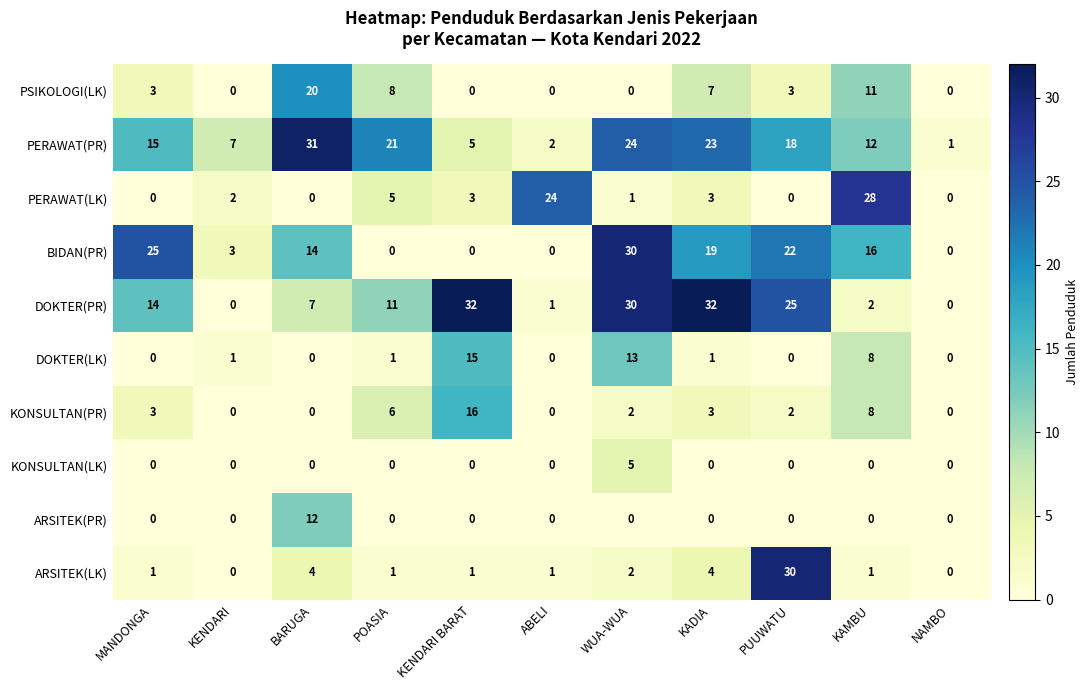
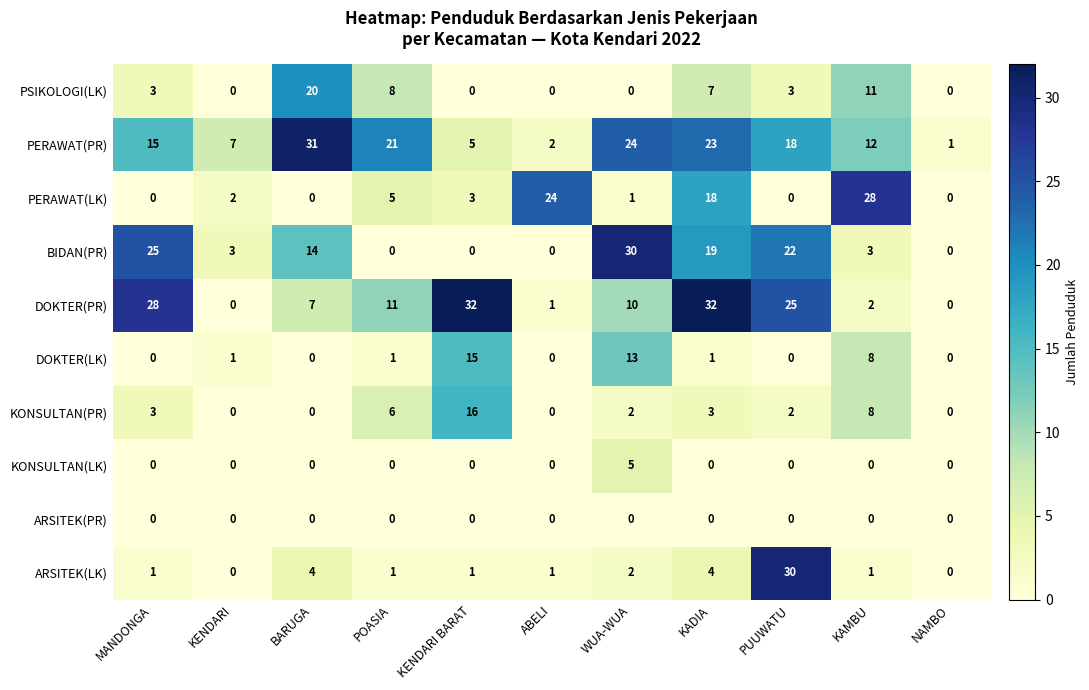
  {
    "PSIKOLOGI(LK)": {
      "MANDONGA": 3,
      "KENDARI": 0,
      "BARUGA": 20,
      "POASIA": 8,
      "KENDARI BARAT": 0,
      "ABELI": 0,
      "WUA-WUA": 0,
      "KADIA": 7,
      "PUUWATU": 3,
      "KAMBU": 11,
      "NAMBO": 0
    },
    "PERAWAT(PR)": {
      "MANDONGA": 15,
      "KENDARI": 7,
      "BARUGA": 31,
      "POASIA": 21,
      "KENDARI BARAT": 5,
      "ABELI": 2,
      "WUA-WUA": 24,
      "KADIA": 23,
      "PUUWATU": 18,
      "KAMBU": 12,
      "NAMBO": 1
    },
    "PERAWAT(LK)": {
      "MANDONGA": 0,
      "KENDARI": 2,
      "BARUGA": 0,
      "POASIA": 5,
      "KENDARI BARAT": 3,
      "ABELI": 24,
      "WUA-WUA": 1,
-     "KADIA": 3,
+     "KADIA": 18,
      "PUUWATU": 0,
      "KAMBU": 28,
      "NAMBO": 0
    },
    "BIDAN(PR)": {
      "MANDONGA": 25,
      "KENDARI": 3,
      "BARUGA": 14,
      "POASIA": 0,
      "KENDARI BARAT": 0,
      "ABELI": 0,
      "WUA-WUA": 30,
      "KADIA": 19,
      "PUUWATU": 22,
-     "KAMBU": 16,
+     "KAMBU": 3,
      "NAMBO": 0
    },
    "DOKTER(PR)": {
-     "MANDONGA": 14,
+     "MANDONGA": 28,
      "KENDARI": 0,
      "BARUGA": 7,
      "POASIA": 11,
      "KENDARI BARAT": 32,
      "ABELI": 1,
-     "WUA-WUA": 30,
+     "WUA-WUA": 10,
      "KADIA": 32,
      "PUUWATU": 25,
      "KAMBU": 2,
      "NAMBO": 0
    },
    "DOKTER(LK)": {
      "MANDONGA": 0,
      "KENDARI": 1,
      "BARUGA": 0,
      "POASIA": 1,
      "KENDARI BARAT": 15,
      "ABELI": 0,
      "WUA-WUA": 13,
      "KADIA": 1,
      "PUUWATU": 0,
      "KAMBU": 8,
      "NAMBO": 0
    },
    "KONSULTAN(PR)": {
      "MANDONGA": 3,
      "KENDARI": 0,
      "BARUGA": 0,
      "POASIA": 6,
      "KENDARI BARAT": 16,
      "ABELI": 0,
      "WUA-WUA": 2,
      "KADIA": 3,
      "PUUWATU": 2,
      "KAMBU": 8,
      "NAMBO": 0
    },
    "KONSULTAN(LK)": {
      "MANDONGA": 0,
      "KENDARI": 0,
      "BARUGA": 0,
      "POASIA": 0,
      "KENDARI BARAT": 0,
      "ABELI": 0,
      "WUA-WUA": 5,
      "KADIA": 0,
      "PUUWATU": 0,
      "KAMBU": 0,
      "NAMBO": 0
    },
    "ARSITEK(PR)": {
      "MANDONGA": 0,
      "KENDARI": 0,
-     "BARUGA": 12,
+     "BARUGA": 0,
      "POASIA": 0,
      "KENDARI BARAT": 0,
      "ABELI": 0,
      "WUA-WUA": 0,
      "KADIA": 0,
      "PUUWATU": 0,
      "KAMBU": 0,
      "NAMBO": 0
    },
    "ARSITEK(LK)": {
      "MANDONGA": 1,
      "KENDARI": 0,
      "BARUGA": 4,
      "POASIA": 1,
      "KENDARI BARAT": 1,
      "ABELI": 1,
      "WUA-WUA": 2,
      "KADIA": 4,
      "PUUWATU": 30,
      "KAMBU": 1,
      "NAMBO": 0
    }
  }
